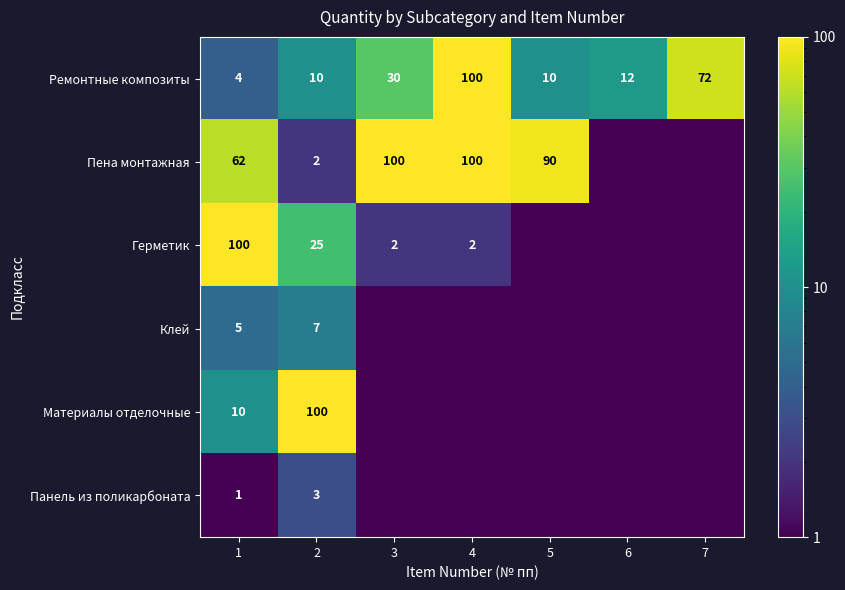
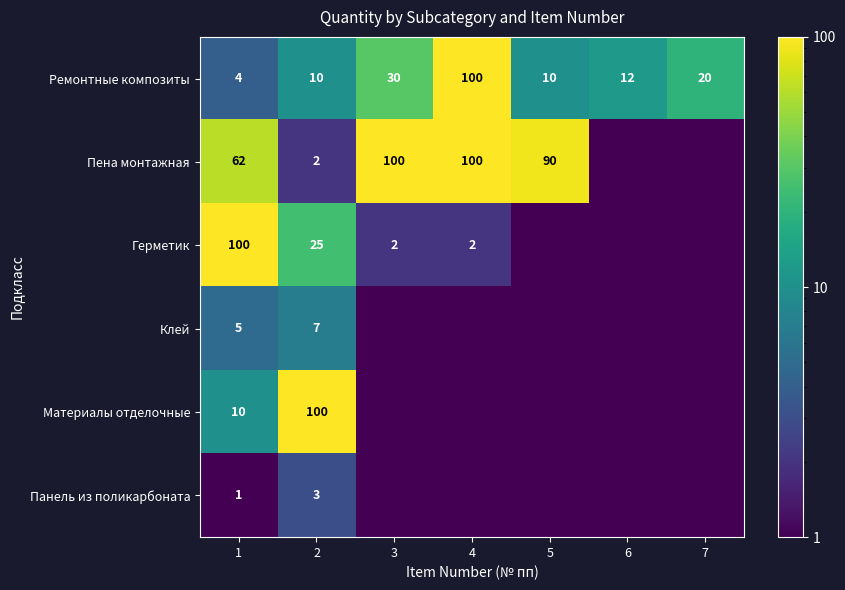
  {
    "Ремонтные композиты": {
      "1": 4,
      "2": 10,
      "3": 30,
      "4": 100,
      "5": 10,
      "6": 12,
-     "7": 72
+     "7": 20
    },
    "Пена монтажная": {
      "1": 62,
      "2": 2,
      "3": 100,
      "4": 100,
      "5": 90
    },
    "Герметик": {
      "1": 100,
      "2": 25,
      "3": 2,
      "4": 2
    },
    "Клей": {
      "1": 5,
      "2": 7
    },
    "Материалы отделочные": {
      "1": 10,
      "2": 100
    },
    "Панель из поликарбоната": {
      "1": 1,
      "2": 3
    }
  }
